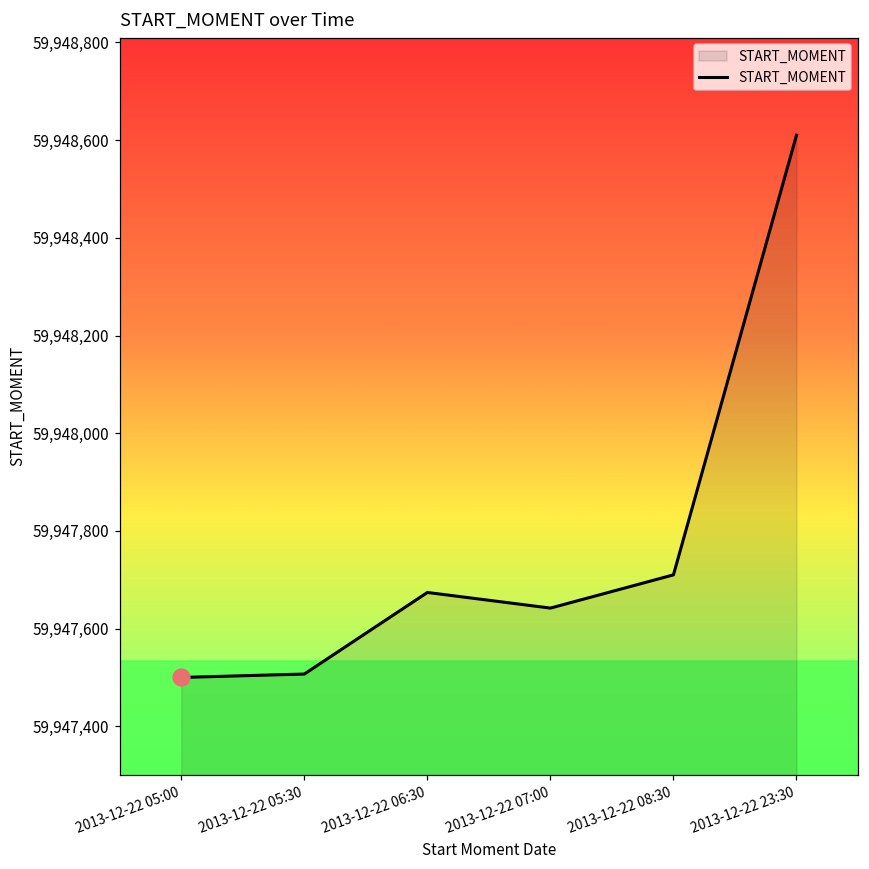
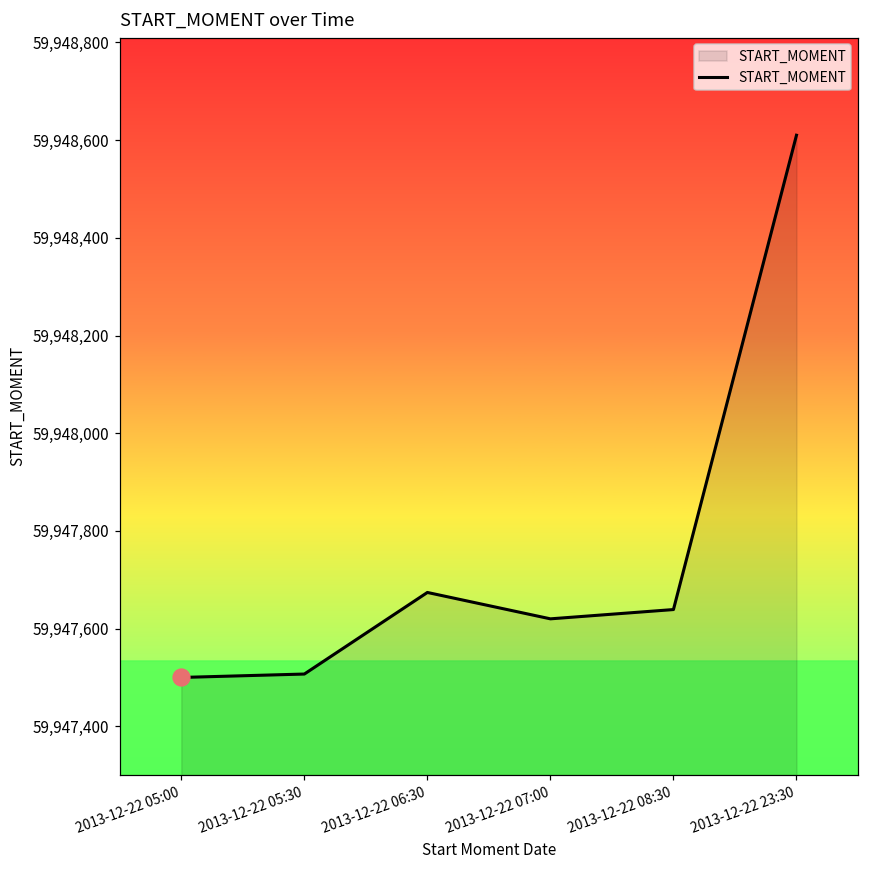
  {
    "START_MOMENT": {
      "2013-12-22 06:30": "59,947,670",
-     "2013-12-22 07:00": "59,947,640",
-     "2013-12-22 08:30": "59,947,710",
+     "2013-12-22 07:00": "59,947,620",
+     "2013-12-22 08:30": "59,947,640",
      "2013-12-22 23:30": "59,948,610"
    }
  }
